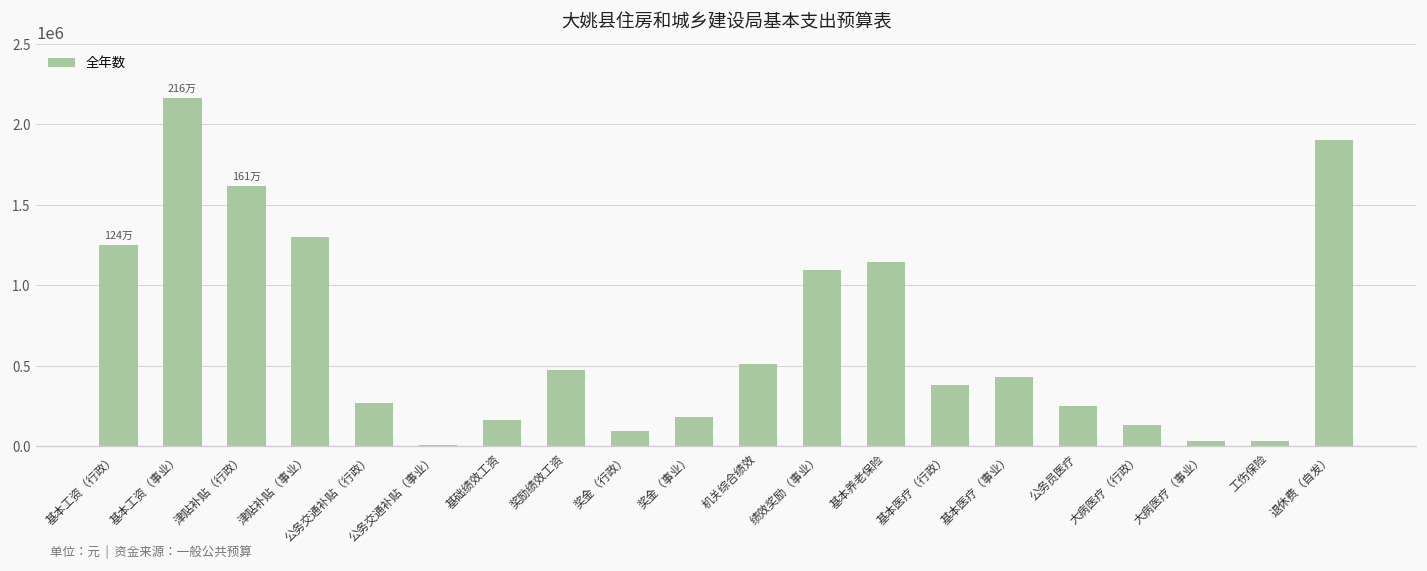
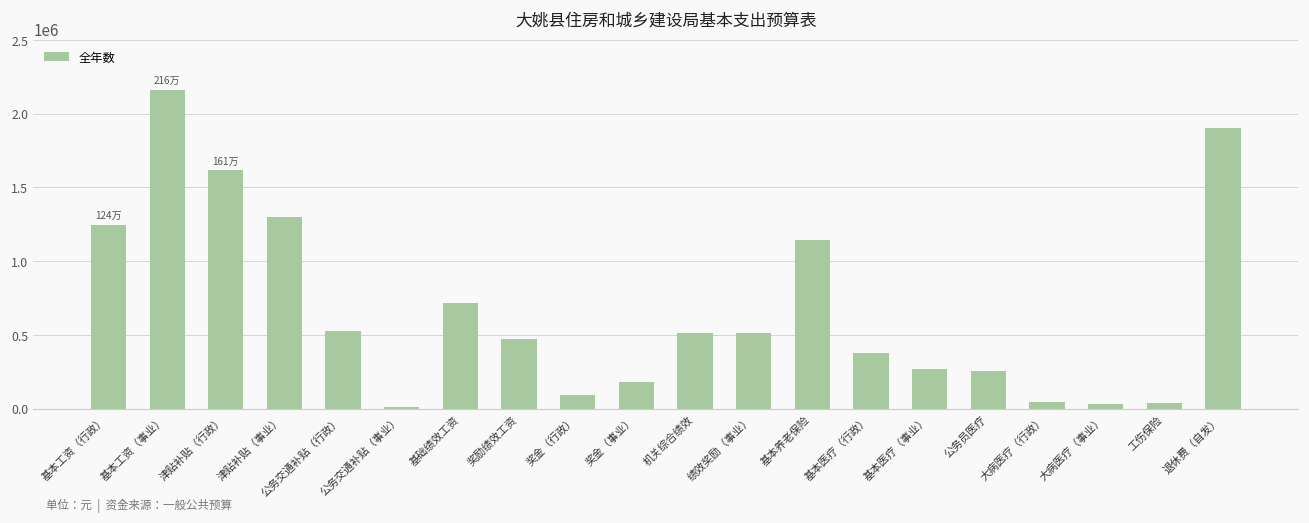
  {
    "津贴补贴（事业）": 1300000,
-   "公务交通补贴（行政）": 270000,
-   "基础绩效工资": 160000,
+   "公务交通补贴（行政）": 530000,
+   "基础绩效工资": 720000,
    "奖励绩效工资": 480000,
    "奖金（行政）": 100000,
    "奖金（事业）": 180000,
    "机关综合绩效": 510000,
-   "绩效奖励（事业）": 1100000,
+   "绩效奖励（事业）": 510000,
    "基本养老保险": 1140000,
    "基本医疗（行政）": 380000,
-   "基本医疗（事业）": 430000,
+   "基本医疗（事业）": 270000,
    "公务员医疗": 250000,
-   "大病医疗（行政）": 130000,
+   "大病医疗（行政）": 50000,
    "大病医疗（事业）": 30000,
    "工伤保险": 40000,
    "退休费（自发）": 1900000
  }
